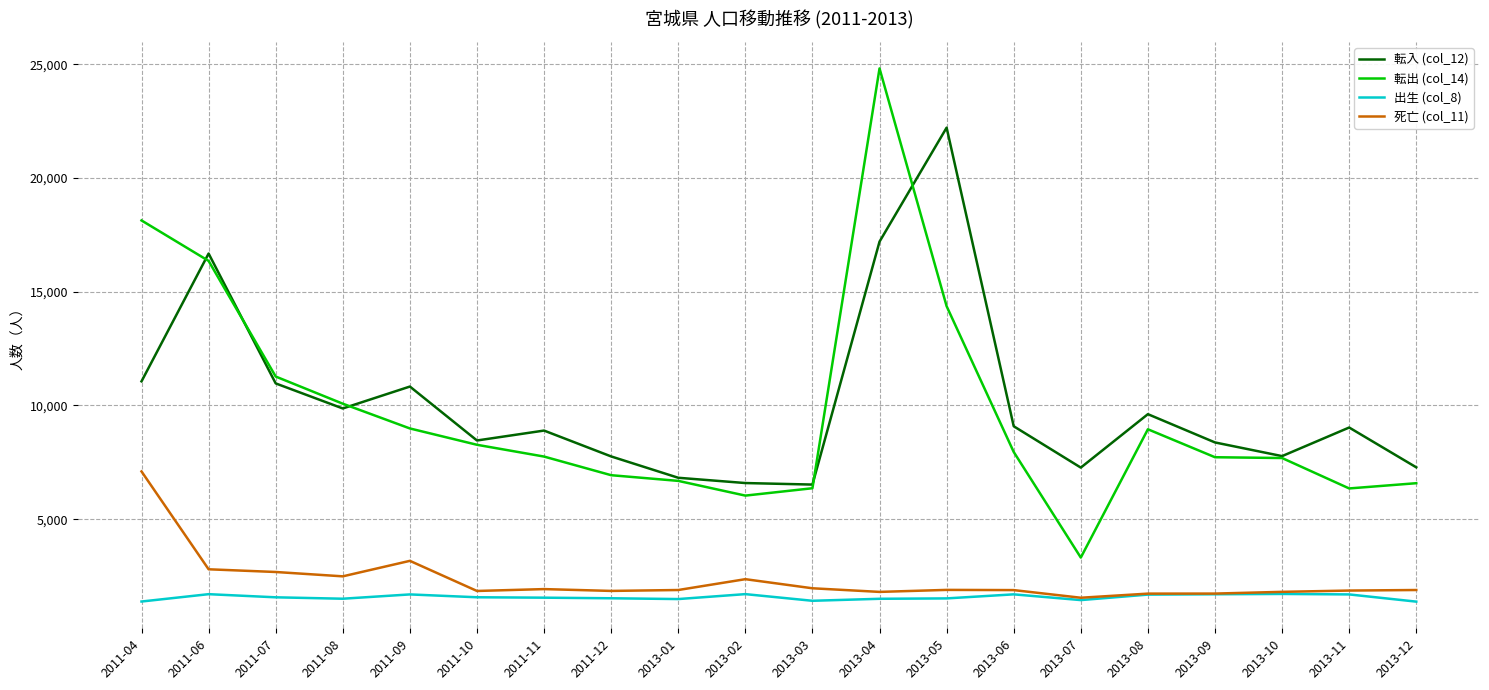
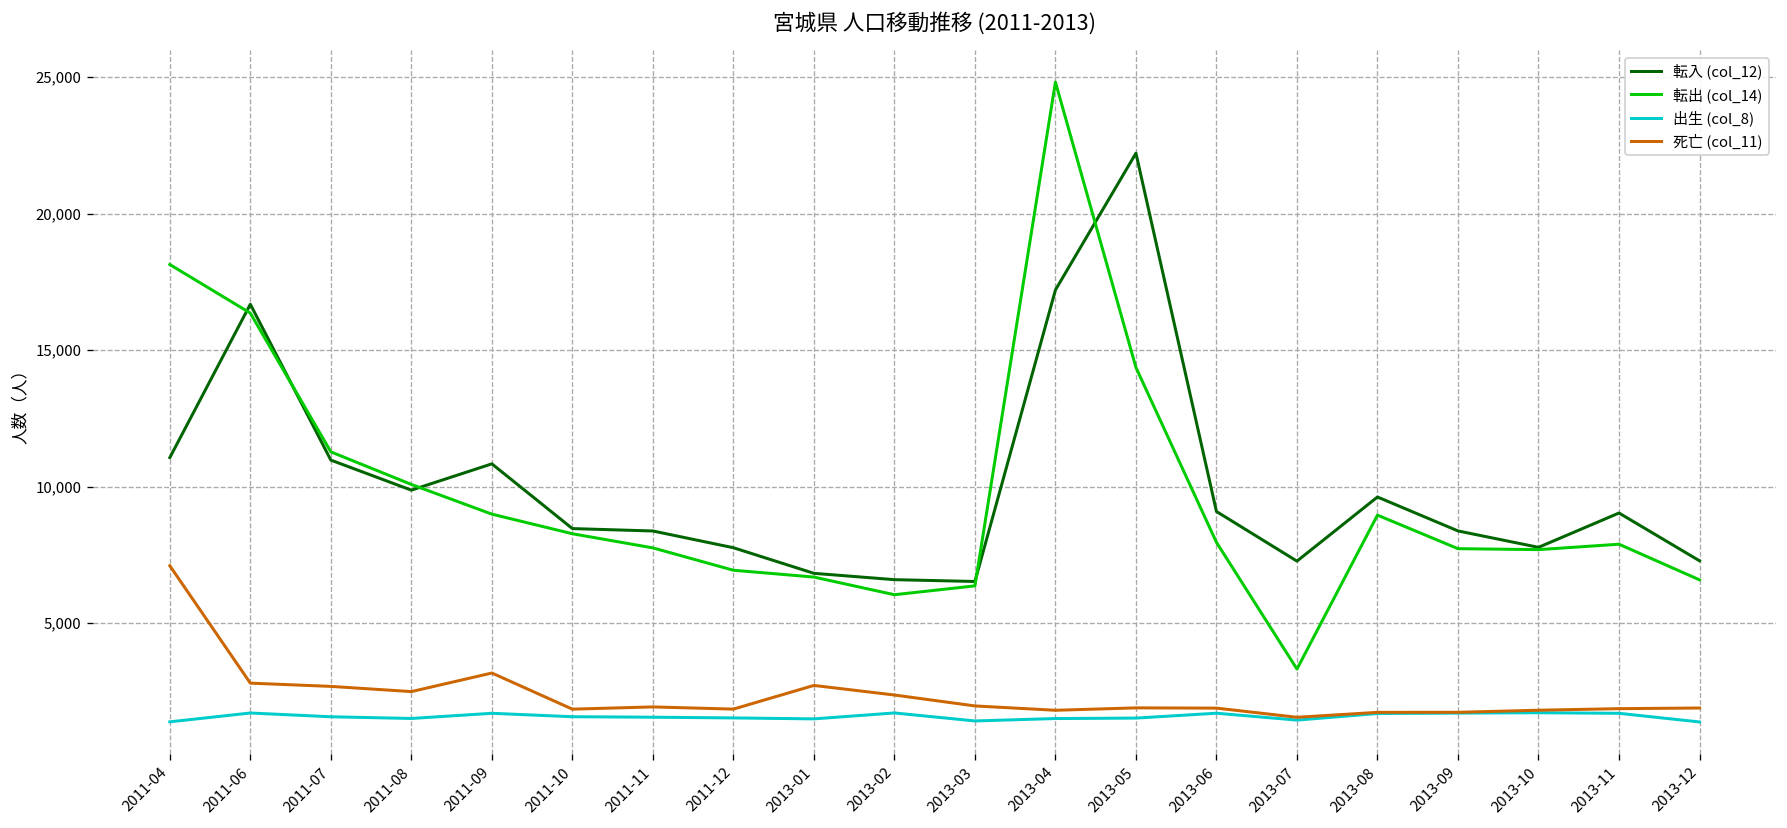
  {
    "転入 (col_12)": {
      "2011-04": "11,100",
      "2011-06": "16,700",
      "2011-07": "11,000",
      "2011-08": "9,900",
      "2011-09": "10,800",
      "2011-10": "8,500",
-     "2011-11": "8,900",
+     "2011-11": "8,400",
      "2011-12": "7,800",
      "2013-01": "6,800",
      "2013-02": "6,600",
      "2013-03": "6,500",
      "2013-04": "17,200",
      "2013-05": "22,200",
      "2013-06": "9,100",
      "2013-07": "7,300",
      "2013-08": "9,600",
      "2013-09": "8,400",
      "2013-11": "9,000",
      "2013-12": "7,300"
    },
    "転出 (col_14)": {
      "2011-04": "18,100",
      "2011-06": "16,400",
      "2011-07": "11,300",
      "2011-08": "10,100",
      "2011-09": "9,000",
      "2011-10": "8,300",
      "2011-11": "7,800",
      "2011-12": "6,900",
      "2013-01": "6,700",
      "2013-02": "6,000",
      "2013-03": "6,400",
      "2013-04": "24,800",
      "2013-05": "14,400",
      "2013-06": "8,000",
      "2013-07": "3,300",
      "2013-08": "9,000",
      "2013-09": "7,700",
-     "2013-11": "6,400",
+     "2013-11": "7,900",
      "2013-12": "6,600"
    },
    "出生 (col_8)": {
      "2011-04": "1,400",
      "2011-06": "1,700",
      "2011-07": "1,600",
      "2011-08": "1,500",
      "2011-09": "1,700",
      "2011-10": "1,600",
      "2011-11": "1,600",
      "2011-12": "1,500",
      "2013-01": "1,500",
      "2013-02": "1,700",
      "2013-03": "1,400",
      "2013-04": "1,500",
      "2013-05": "1,500",
      "2013-06": "1,700",
      "2013-11": "1,700",
      "2013-12": "1,400"
    },
    "死亡 (col_11)": {
      "2011-04": "7,100",
      "2011-06": "2,800",
      "2011-07": "2,700",
      "2011-08": "2,500",
      "2011-09": "3,200",
      "2011-10": "1,800",
      "2011-11": "1,900",
      "2011-12": "1,800",
-     "2013-01": "1,900",
+     "2013-01": "2,700",
      "2013-02": "2,400",
      "2013-03": "2,000",
      "2013-04": "1,800",
      "2013-05": "1,900",
      "2013-06": "1,900",
      "2013-11": "1,900",
      "2013-12": "1,900"
    }
  }
